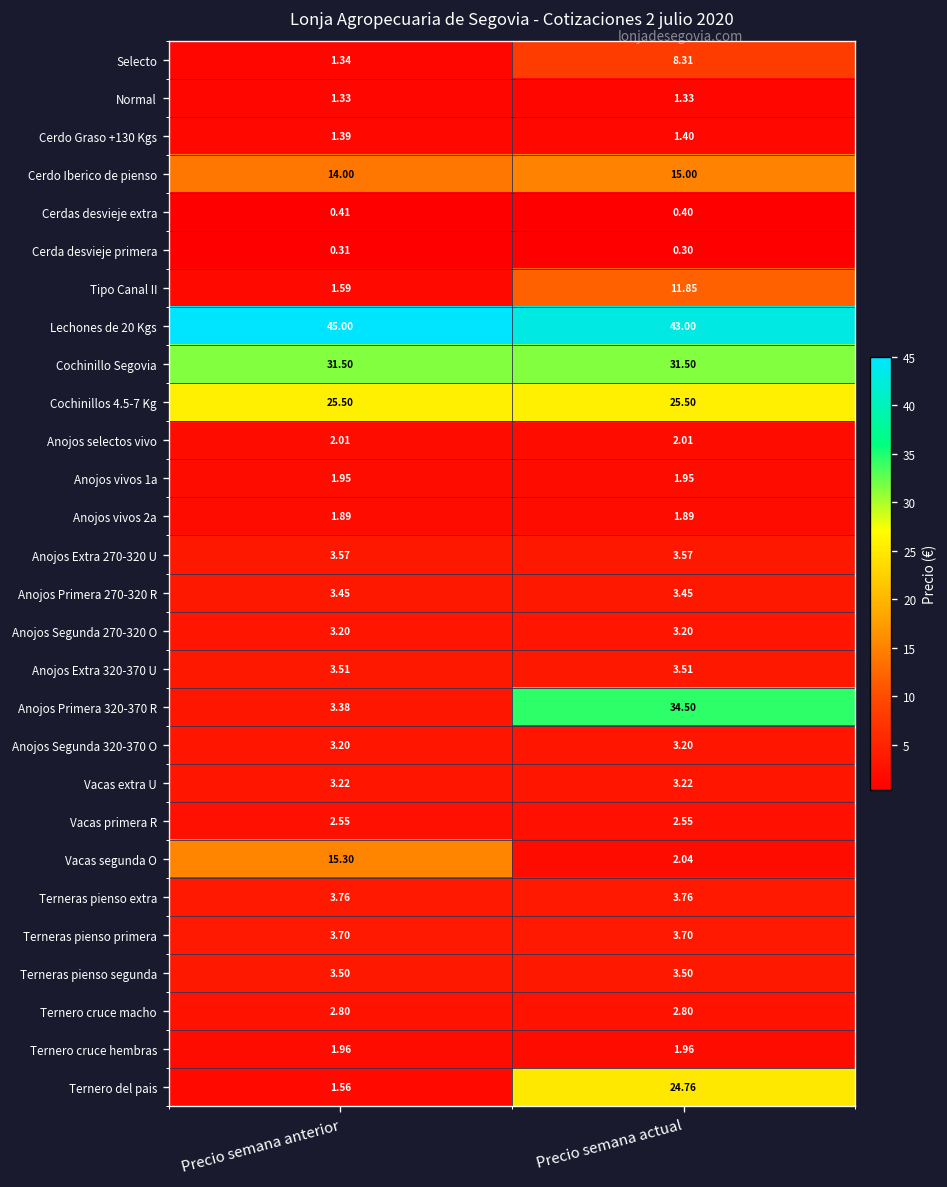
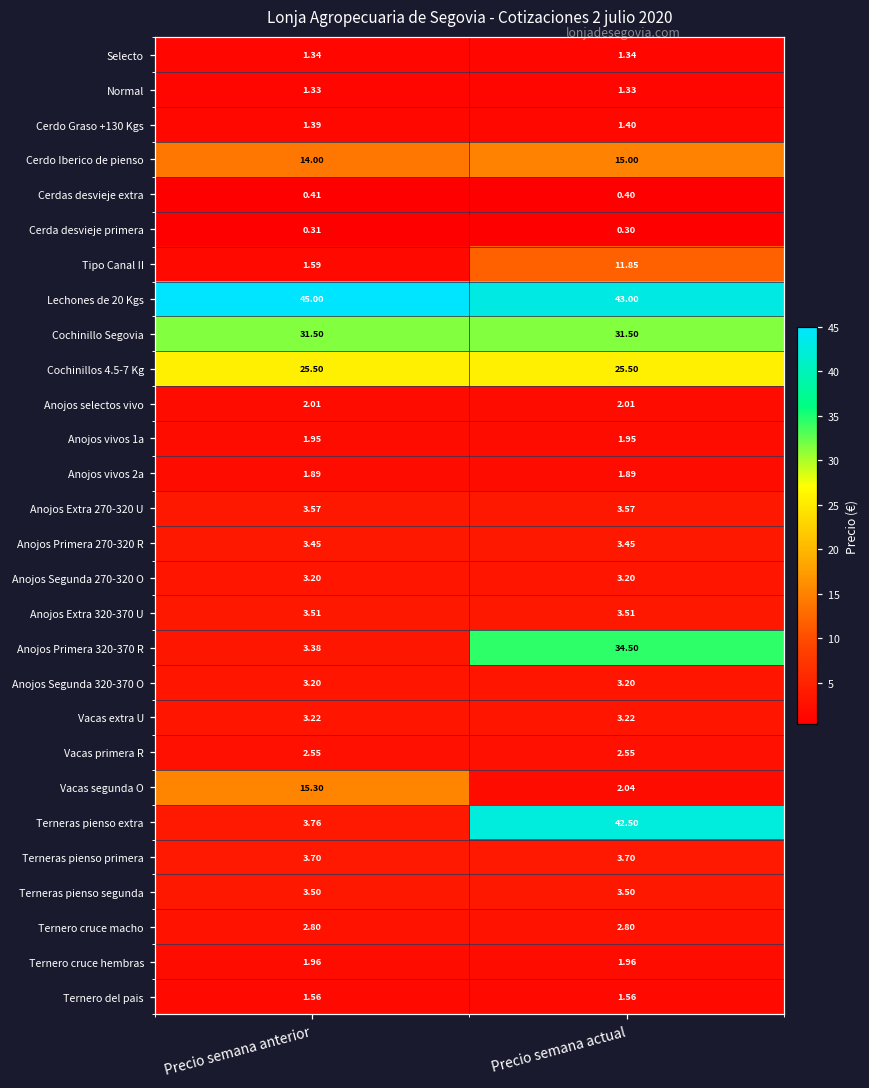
  {
    "Selecto": {
      "Precio semana anterior": 1.34,
-     "Precio semana actual": 8.31
+     "Precio semana actual": 1.34
    },
    "Normal": {
      "Precio semana anterior": 1.33,
      "Precio semana actual": 1.33
    },
    "Cerdo Graso +130 Kgs": {
      "Precio semana anterior": 1.39,
      "Precio semana actual": 1.40
    },
    "Cerdo Iberico de pienso": {
      "Precio semana anterior": 14.00,
      "Precio semana actual": 15.00
    },
    "Cerdas desvieje extra": {
      "Precio semana anterior": 0.41,
      "Precio semana actual": 0.40
    },
    "Cerda desvieje primera": {
      "Precio semana anterior": 0.31,
      "Precio semana actual": 0.30
    },
    "Tipo Canal II": {
      "Precio semana anterior": 1.59,
      "Precio semana actual": 11.85
    },
    "Lechones de 20 Kgs": {
      "Precio semana anterior": 45.00,
      "Precio semana actual": 43.00
    },
    "Cochinillo Segovia": {
      "Precio semana anterior": 31.50,
      "Precio semana actual": 31.50
    },
    "Cochinillos 4.5-7 Kg": {
      "Precio semana anterior": 25.50,
      "Precio semana actual": 25.50
    },
    "Anojos selectos vivo": {
      "Precio semana anterior": 2.01,
      "Precio semana actual": 2.01
    },
    "Anojos vivos 1a": {
      "Precio semana anterior": 1.95,
      "Precio semana actual": 1.95
    },
    "Anojos vivos 2a": {
      "Precio semana anterior": 1.89,
      "Precio semana actual": 1.89
    },
    "Anojos Extra 270-320 U": {
      "Precio semana anterior": 3.57,
      "Precio semana actual": 3.57
    },
    "Anojos Primera 270-320 R": {
      "Precio semana anterior": 3.45,
      "Precio semana actual": 3.45
    },
    "Anojos Segunda 270-320 O": {
      "Precio semana anterior": 3.20,
      "Precio semana actual": 3.20
    },
    "Anojos Extra 320-370 U": {
      "Precio semana anterior": 3.51,
      "Precio semana actual": 3.51
    },
    "Anojos Primera 320-370 R": {
      "Precio semana anterior": 3.38,
      "Precio semana actual": 34.50
    },
    "Anojos Segunda 320-370 O": {
      "Precio semana anterior": 3.20,
      "Precio semana actual": 3.20
    },
    "Vacas extra U": {
      "Precio semana anterior": 3.22,
      "Precio semana actual": 3.22
    },
    "Vacas primera R": {
      "Precio semana anterior": 2.55,
      "Precio semana actual": 2.55
    },
    "Vacas segunda O": {
      "Precio semana anterior": 15.30,
      "Precio semana actual": 2.04
    },
    "Terneras pienso extra": {
      "Precio semana anterior": 3.76,
-     "Precio semana actual": 3.76
+     "Precio semana actual": 42.50
    },
    "Terneras pienso primera": {
      "Precio semana anterior": 3.70,
      "Precio semana actual": 3.70
    },
    "Terneras pienso segunda": {
      "Precio semana anterior": 3.50,
      "Precio semana actual": 3.50
    },
    "Ternero cruce macho": {
      "Precio semana anterior": 2.80,
      "Precio semana actual": 2.80
    },
    "Ternero cruce hembras": {
      "Precio semana anterior": 1.96,
      "Precio semana actual": 1.96
    },
    "Ternero del pais": {
      "Precio semana anterior": 1.56,
-     "Precio semana actual": 24.76
+     "Precio semana actual": 1.56
    }
  }
